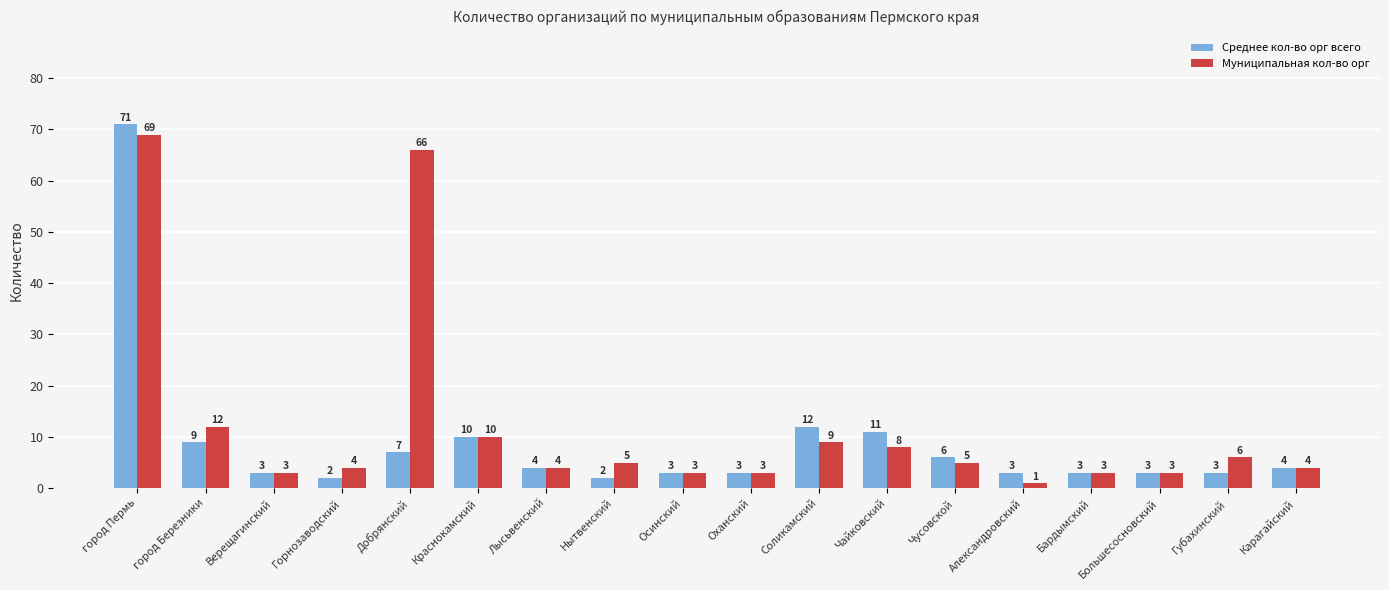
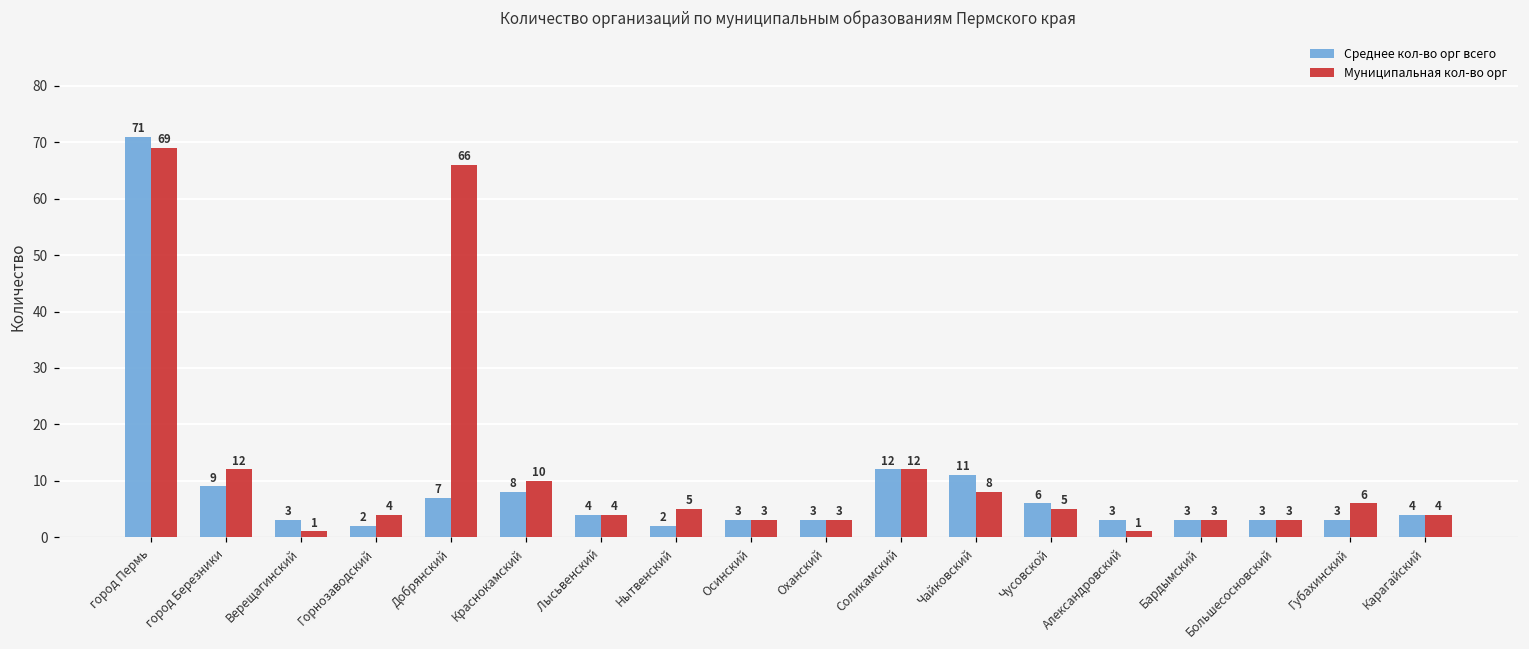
  {
    "Среднее кол-во орг всего": {
      "город Пермь": 71,
      "город Березники": 9,
      "Верещагинский": 3,
      "Горнозаводский": 2,
      "Добрянский": 7,
-     "Краснокамский": 10,
+     "Краснокамский": 8,
      "Лысьвенский": 4,
      "Нытвенский": 2,
      "Осинский": 3,
      "Оханский": 3,
      "Соликамский": 12,
      "Чайковский": 11,
      "Чусовской": 6,
      "Александровский": 3,
      "Бардымский": 3,
      "Большесосновский": 3,
      "Губахинский": 3,
      "Карагайский": 4
    },
    "Муниципальная кол-во орг": {
      "город Пермь": 69,
      "город Березники": 12,
-     "Верещагинский": 3,
+     "Верещагинский": 1,
      "Горнозаводский": 4,
      "Добрянский": 66,
      "Краснокамский": 10,
      "Лысьвенский": 4,
      "Нытвенский": 5,
      "Осинский": 3,
      "Оханский": 3,
-     "Соликамский": 9,
+     "Соликамский": 12,
      "Чайковский": 8,
      "Чусовской": 5,
      "Александровский": 1,
      "Бардымский": 3,
      "Большесосновский": 3,
      "Губахинский": 6,
      "Карагайский": 4
    }
  }
